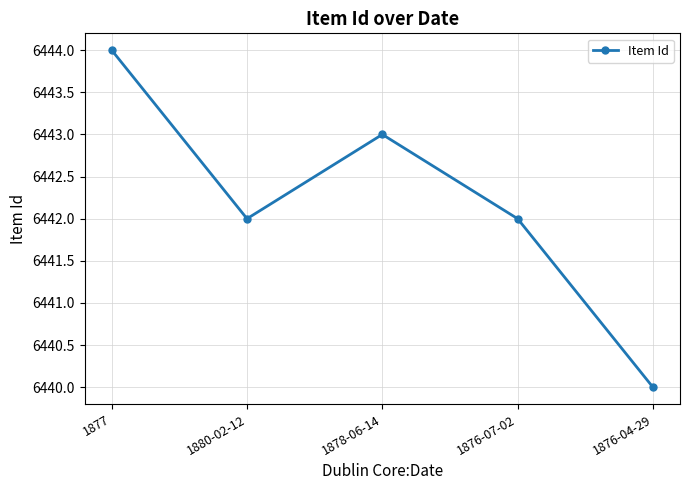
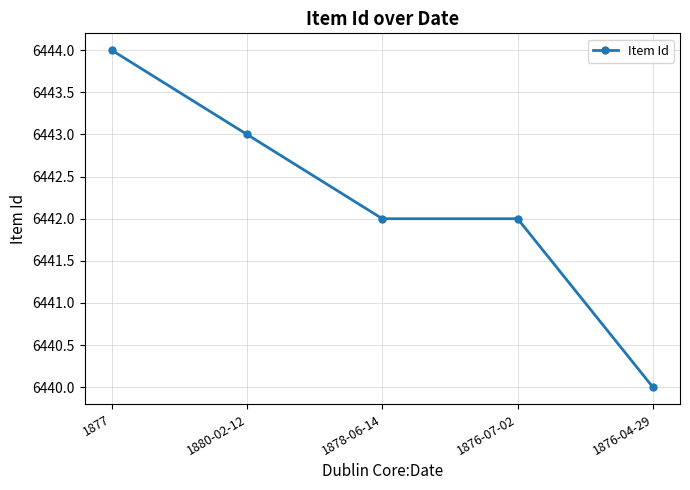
  {
    "1877": 6444,
-   "1880-02-12": 6442,
-   "1878-06-14": 6443,
+   "1880-02-12": 6443,
+   "1878-06-14": 6442,
    "1876-07-02": 6442,
    "1876-04-29": 6440
  }
